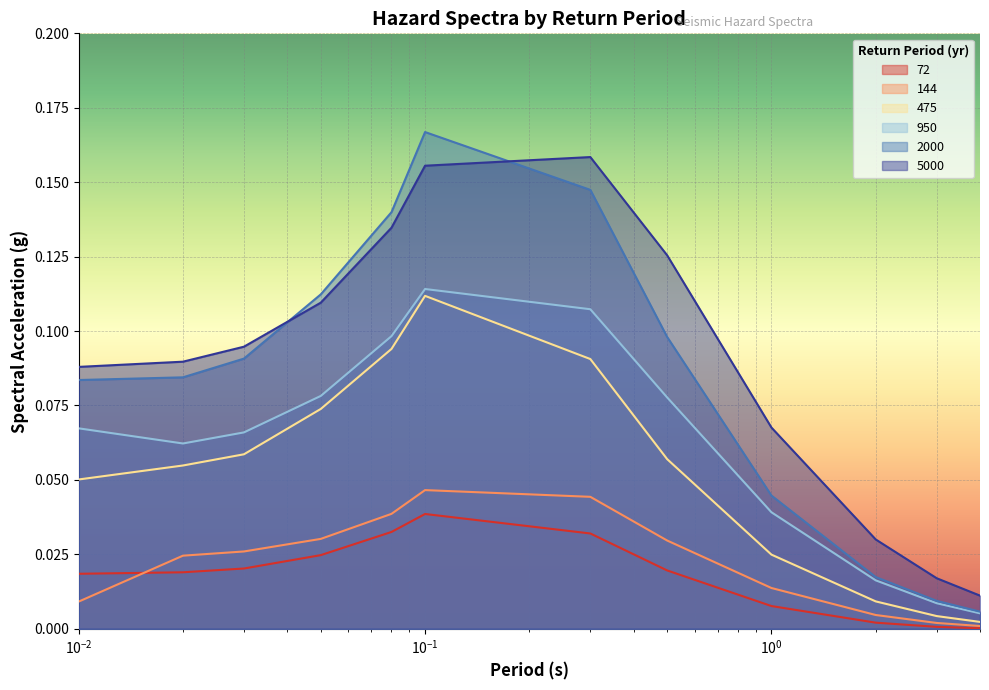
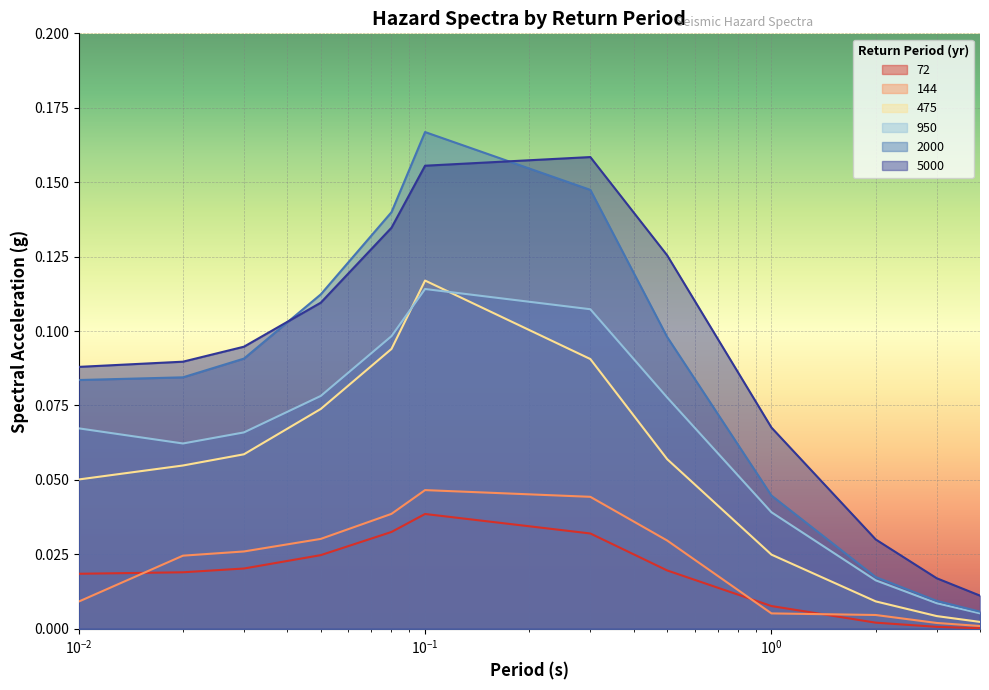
  {
    "72": {
      "10^-2": 0.018,
      "10^-1": 0.039,
      "10^0": 0.008
    },
    "144": {
      "10^-2": 0.009,
      "10^-1": 0.047,
-     "10^0": 0.014
+     "10^0": 0.005
    },
    "475": {
      "10^-2": 0.050,
-     "10^-1": 0.112,
+     "10^-1": 0.117,
      "10^0": 0.025
    },
    "950": {
      "10^-2": 0.067,
      "10^-1": 0.114,
      "10^0": 0.039
    }
  }
